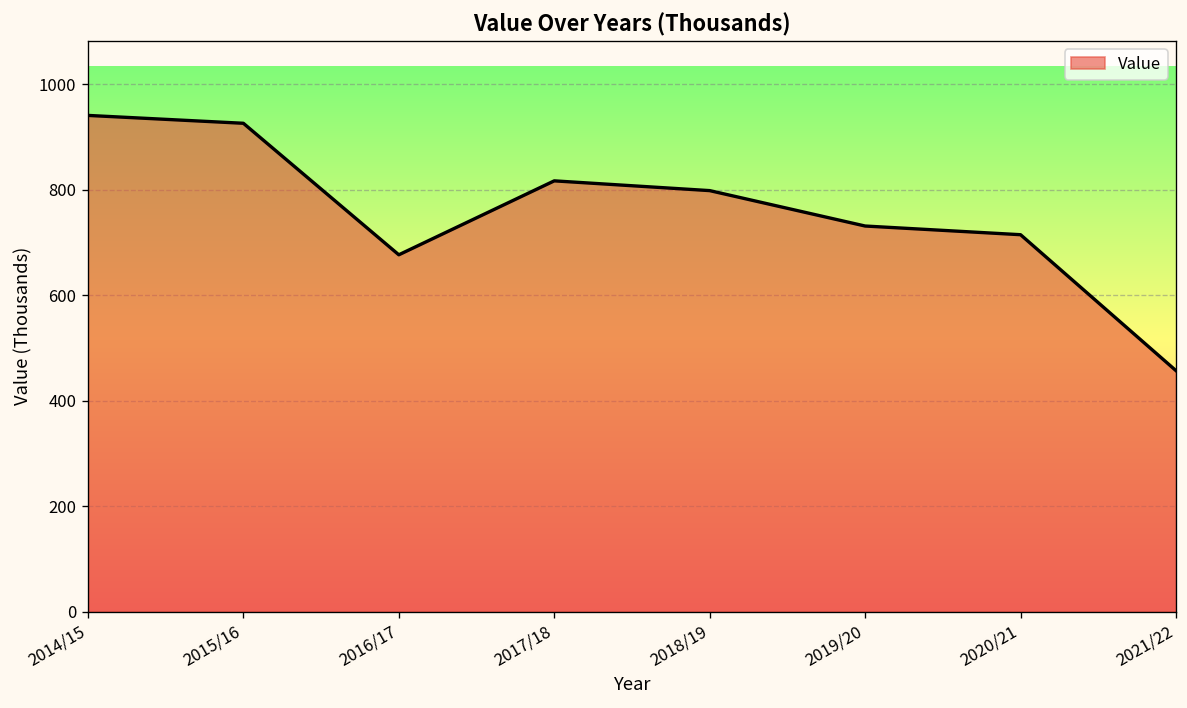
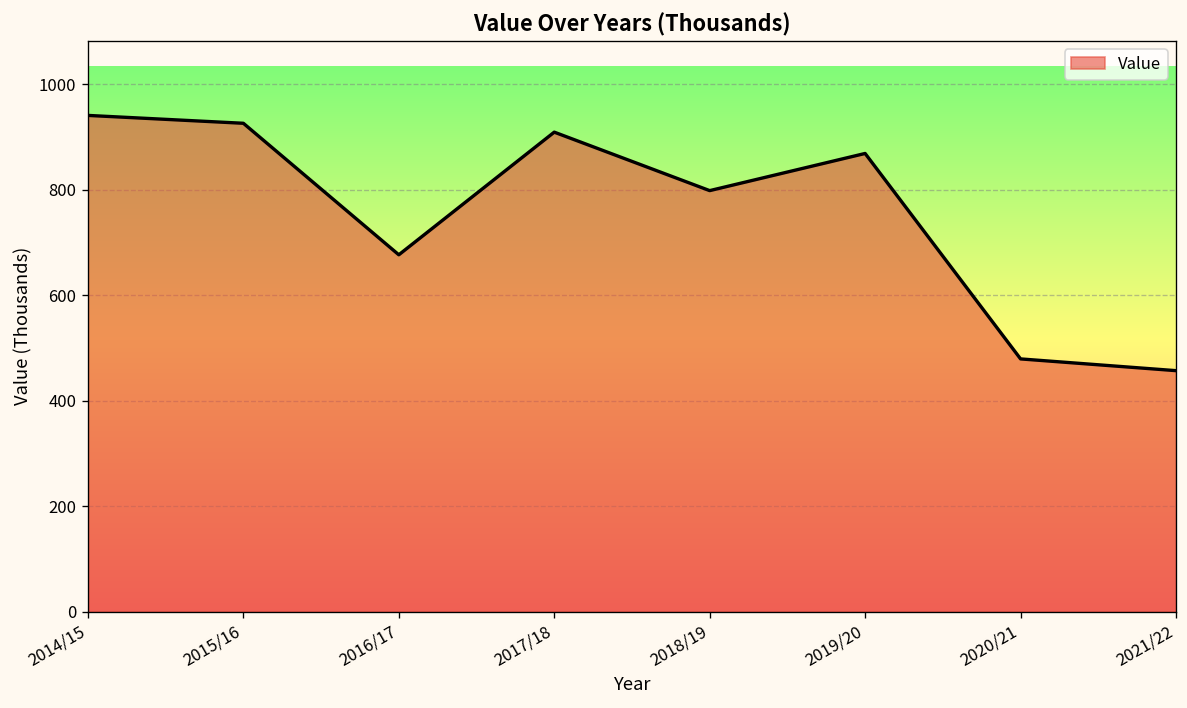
  {
    "2014/15": 940,
    "2015/16": 930,
    "2016/17": 680,
-   "2017/18": 820,
+   "2017/18": 910,
    "2018/19": 800,
-   "2019/20": 730,
-   "2020/21": 710,
+   "2019/20": 870,
+   "2020/21": 480,
    "2021/22": 460
  }
